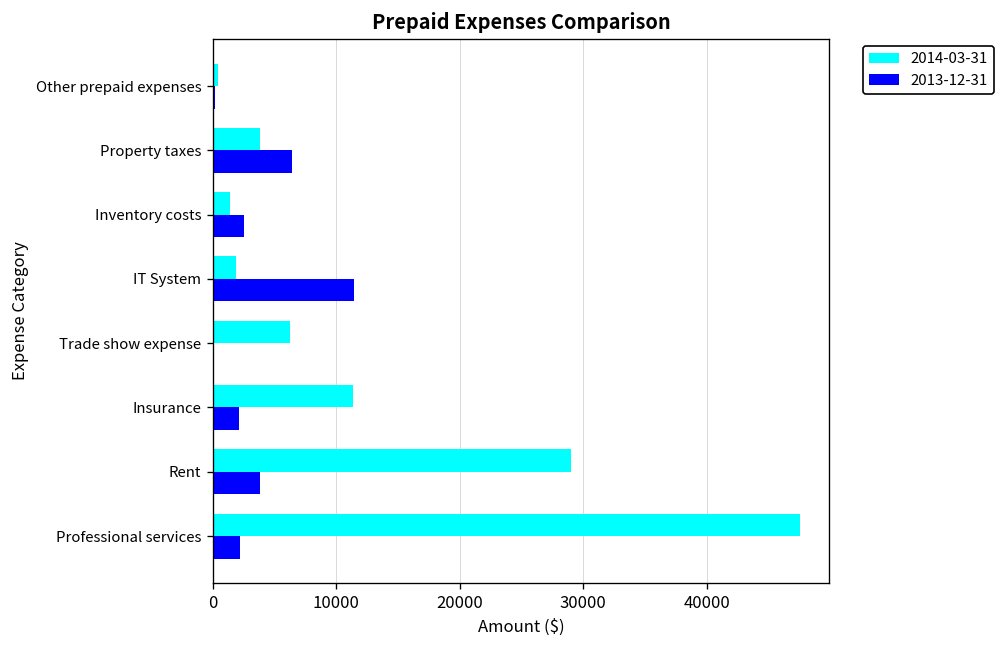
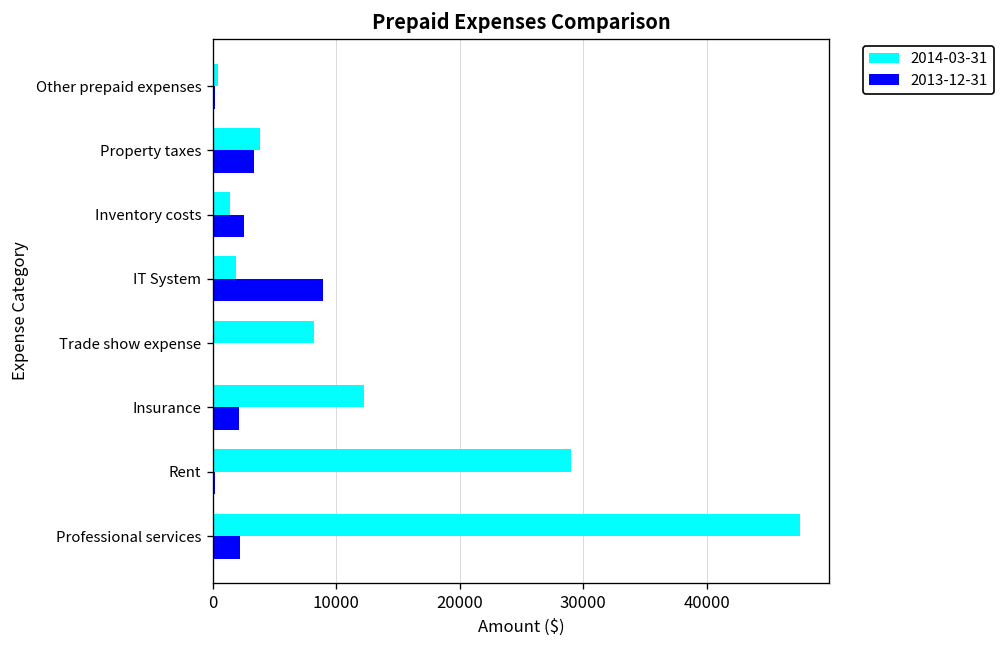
  {
    "2014-03-31": {
      "Other prepaid expenses": 400,
      "Property taxes": 3800,
      "Inventory costs": 1400,
      "IT System": 1800,
-     "Trade show expense": 6300,
-     "Insurance": 11400,
+     "Trade show expense": 8200,
+     "Insurance": 12200,
      "Rent": 29000,
      "Professional services": 47600
    },
    "2013-12-31": {
-     "Property taxes": 6400,
+     "Property taxes": 3300,
      "Inventory costs": 2500,
-     "IT System": 11400,
+     "IT System": 8900,
      "Trade show expense": 0,
      "Insurance": 2100,
-     "Rent": 3800,
+     "Rent": 200,
      "Professional services": 2200
    }
  }
